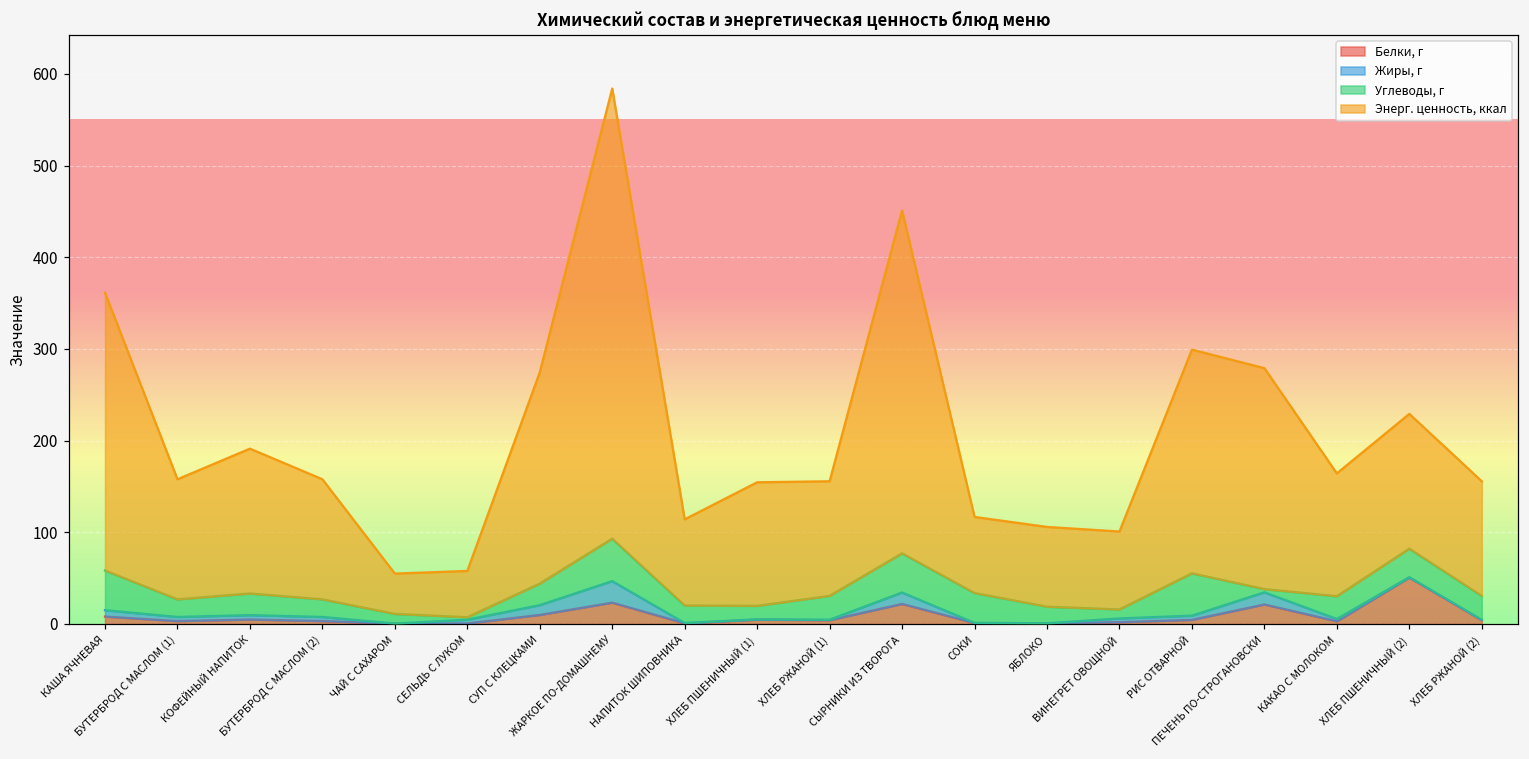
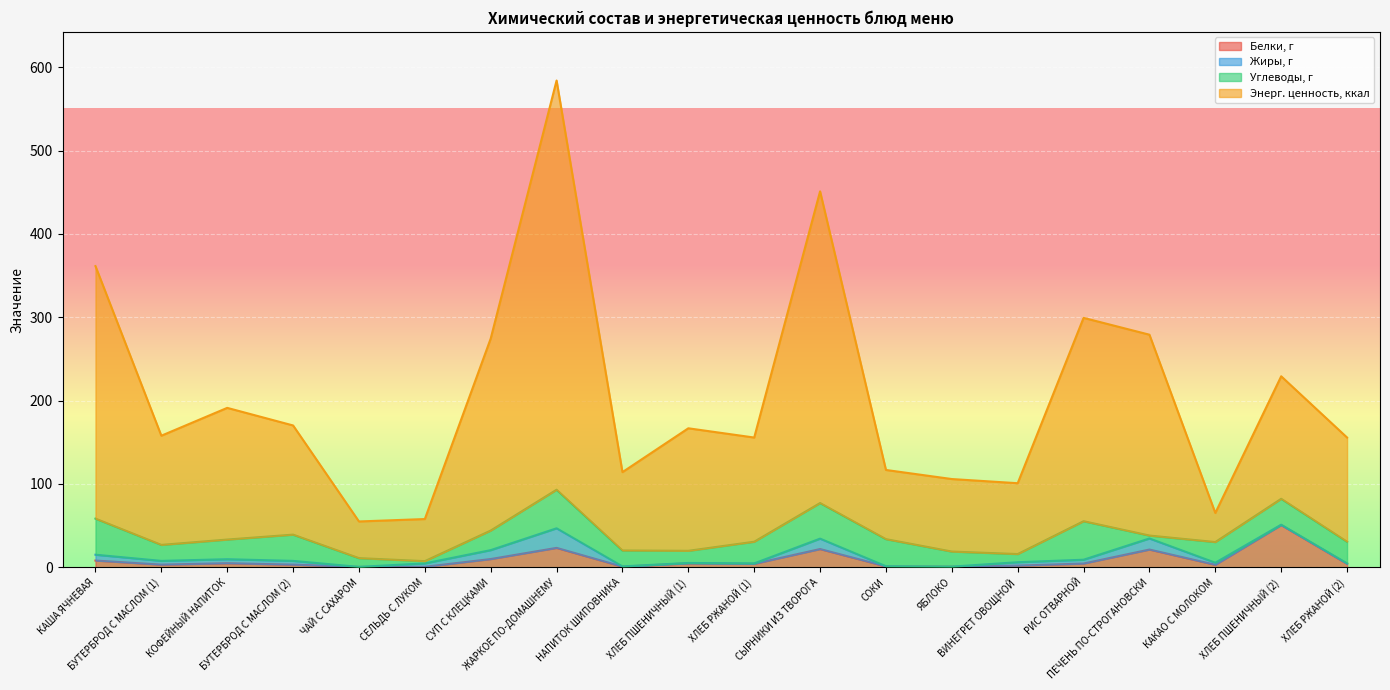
  {
    "Белки, г": {
      "КАША ЯЧНЕВАЯ": 10,
      "БУТЕРБРОД С МАСЛОМ (1)": 0,
      "КОФЕЙНЫЙ НАПИТОК": 0,
      "БУТЕРБРОД С МАСЛОМ (2)": 0,
      "СЕЛЬДЬ С ЛУКОМ": 0,
      "СУП С КЛЕЦКАМИ": 10,
      "ЖАРКОЕ ПО-ДОМАШНЕМУ": 20,
      "СЫРНИКИ ИЗ ТВОРОГА": 20,
      "ВИНЕГРЕТ ОВОЩНОЙ": 0,
      "РИС ОТВАРНОЙ": 0,
      "ПЕЧЕНЬ ПО-СТРОГАНОВСКИ": 20
    },
    "Жиры, г": {
      "КАША ЯЧНЕВАЯ": 10,
      "БУТЕРБРОД С МАСЛОМ (1)": 0,
      "КОФЕЙНЫЙ НАПИТОК": 0,
      "БУТЕРБРОД С МАСЛОМ (2)": 0,
      "СУП С КЛЕЦКАМИ": 10,
      "ЖАРКОЕ ПО-ДОМАШНЕМУ": 20,
      "СЫРНИКИ ИЗ ТВОРОГА": 10,
      "ВИНЕГРЕТ ОВОЩНОЙ": 0,
      "РИС ОТВАРНОЙ": 0,
      "ПЕЧЕНЬ ПО-СТРОГАНОВСКИ": 10
    },
    "Углеводы, г": {
      "КАША ЯЧНЕВАЯ": 40,
      "БУТЕРБРОД С МАСЛОМ (1)": 20,
      "КОФЕЙНЫЙ НАПИТОК": 20,
-     "БУТЕРБРОД С МАСЛОМ (2)": 20,
+     "БУТЕРБРОД С МАСЛОМ (2)": 30,
      "ЧАЙ С САХАРОМ": 10,
      "СУП С КЛЕЦКАМИ": 20,
      "ЖАРКОЕ ПО-ДОМАШНЕМУ": 50,
      "НАПИТОК ШИПОВНИКА": 20,
      "ХЛЕБ ПШЕНИЧНЫЙ (1)": 10,
      "ХЛЕБ РЖАНОЙ (1)": 30,
      "СЫРНИКИ ИЗ ТВОРОГА": 40,
      "СОКИ": 30,
      "ЯБЛОКО": 20,
      "ВИНЕГРЕТ ОВОЩНОЙ": 10,
      "РИС ОТВАРНОЙ": 50,
      "ПЕЧЕНЬ ПО-СТРОГАНОВСКИ": 0,
      "КАКАО С МОЛОКОМ": 20,
      "ХЛЕБ ПШЕНИЧНЫЙ (2)": 30,
      "ХЛЕБ РЖАНОЙ (2)": 30
    },
    "Энерг. ценность, ккал": {
      "КАША ЯЧНЕВАЯ": 300,
      "БУТЕРБРОД С МАСЛОМ (1)": 130,
      "КОФЕЙНЫЙ НАПИТОК": 160,
      "БУТЕРБРОД С МАСЛОМ (2)": 130,
      "ЧАЙ С САХАРОМ": 40,
      "СЕЛЬДЬ С ЛУКОМ": 50,
      "СУП С КЛЕЦКАМИ": 230,
      "ЖАРКОЕ ПО-ДОМАШНЕМУ": 490,
      "НАПИТОК ШИПОВНИКА": 90,
-     "ХЛЕБ ПШЕНИЧНЫЙ (1)": 130,
+     "ХЛЕБ ПШЕНИЧНЫЙ (1)": 150,
      "ХЛЕБ РЖАНОЙ (1)": 130,
      "СЫРНИКИ ИЗ ТВОРОГА": 370,
      "СОКИ": 80,
      "ЯБЛОКО": 90,
      "ВИНЕГРЕТ ОВОЩНОЙ": 90,
      "РИС ОТВАРНОЙ": 240,
      "ПЕЧЕНЬ ПО-СТРОГАНОВСКИ": 240,
-     "КАКАО С МОЛОКОМ": 130,
+     "КАКАО С МОЛОКОМ": 30,
      "ХЛЕБ ПШЕНИЧНЫЙ (2)": 150,
      "ХЛЕБ РЖАНОЙ (2)": 130
    }
  }
